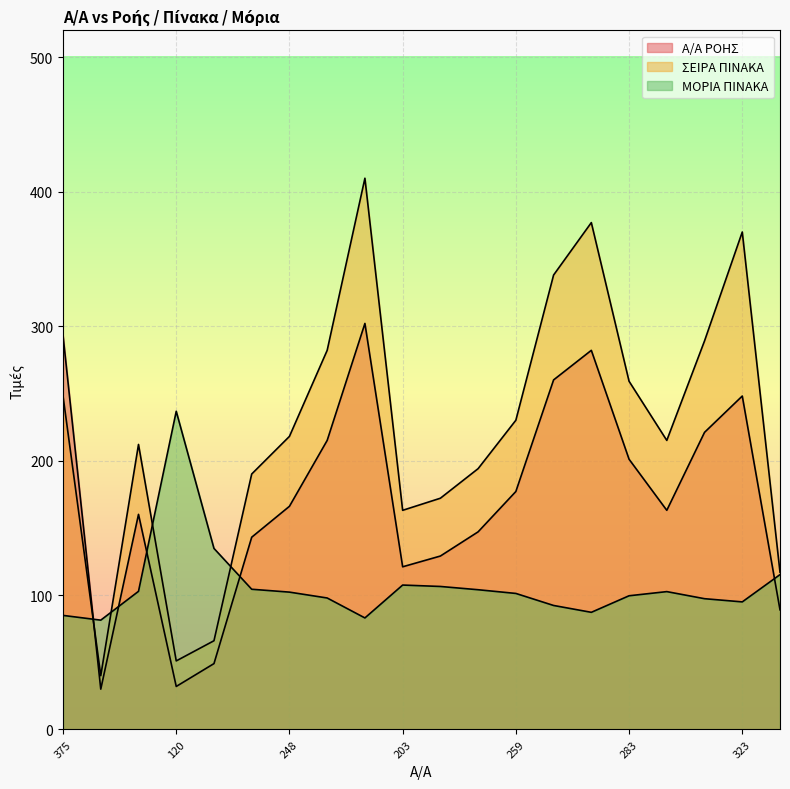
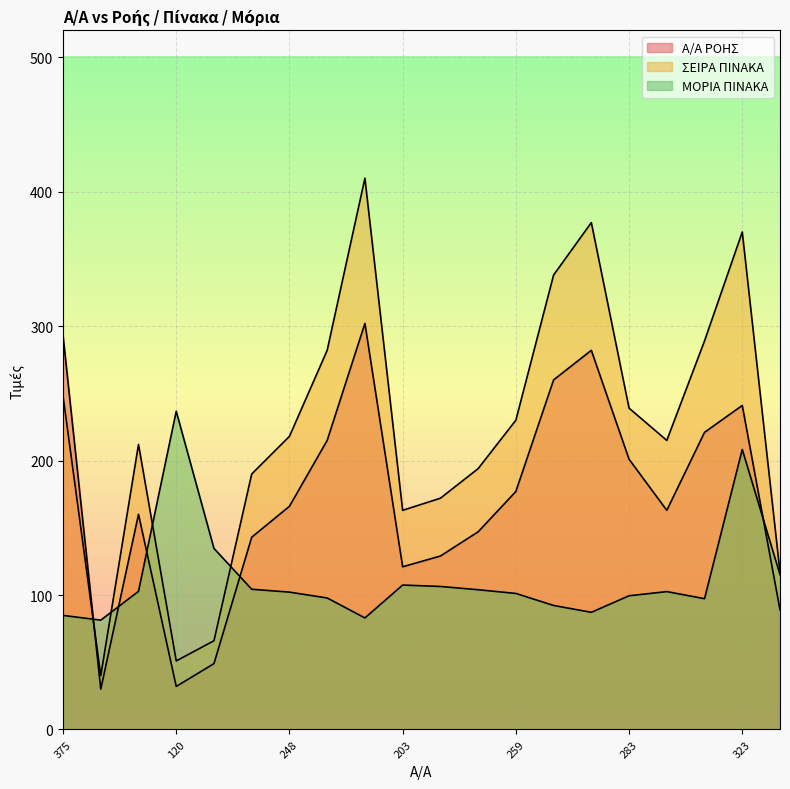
  {
    "Α/Α ΡΟΗΣ": {
      "375": 293,
      "120": 32,
      "248": 166,
      "203": 121,
      "259": 177,
      "283": 201,
-     "323": 248
+     "323": 241
    },
    "ΣΕΙΡΑ ΠΙΝΑΚΑ": {
      "375": 248,
      "120": 51,
      "248": 218,
      "203": 163,
      "259": 230,
-     "283": 259,
+     "283": 239,
      "323": 370
    },
    "ΜΟΡΙΑ ΠΙΝΑΚΑ": {
      "375": 85,
      "120": 237,
      "248": 102,
      "203": 107,
      "259": 101,
      "283": 99,
-     "323": 95
+     "323": 208
    }
  }
